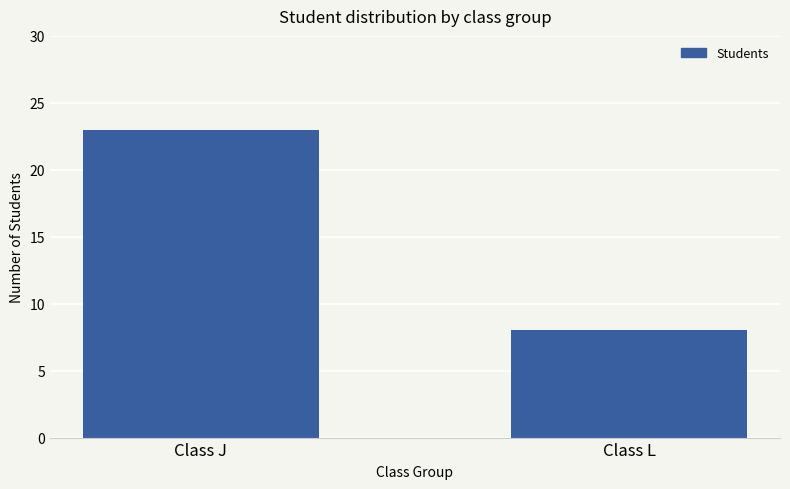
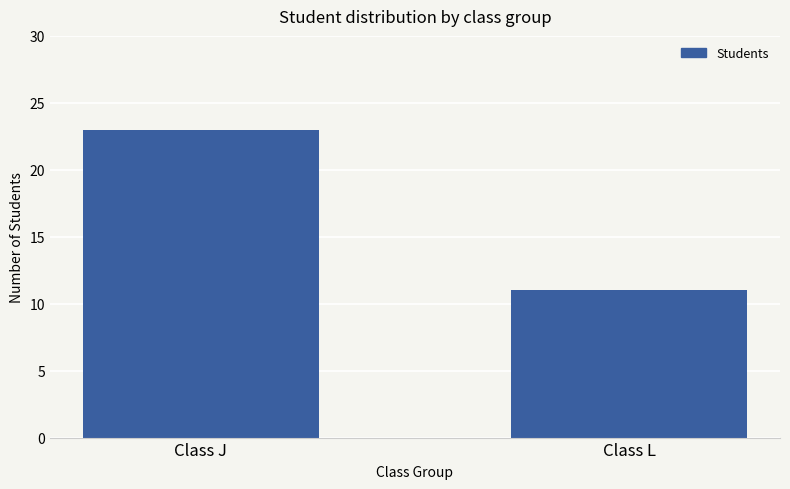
  {
    "Class J": 23,
-   "Class L": 8
+   "Class L": 11
  }
